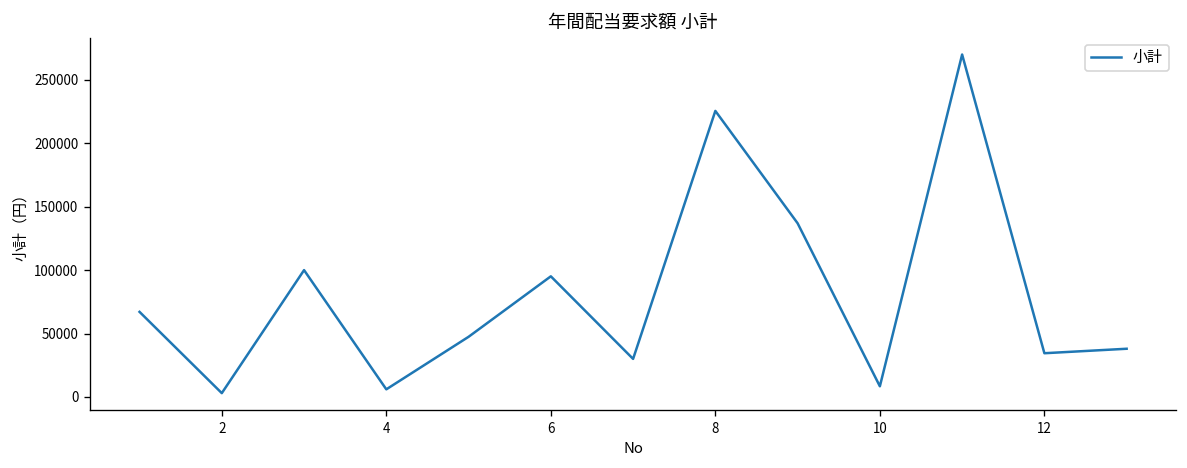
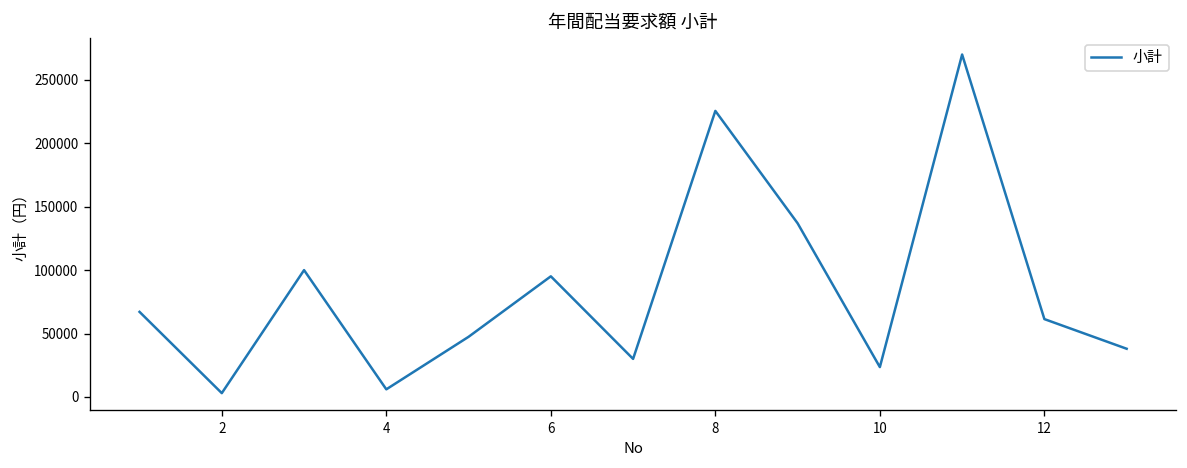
  {
    "2": 3000,
    "4": 6000,
    "6": 95000,
    "8": 226000,
-   "10": 8000,
-   "12": 34000
+   "10": 24000,
+   "12": 61000
  }
